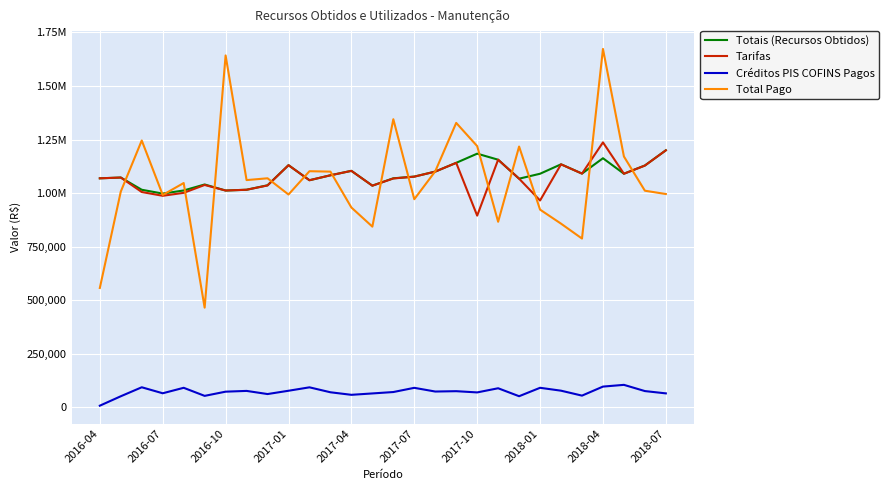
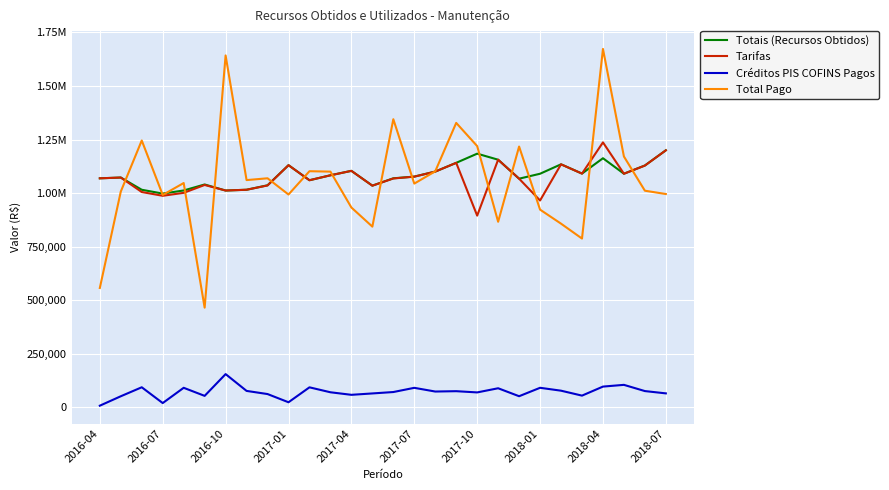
  {
    "Totais (Recursos Obtidos)": {
      "2017-10": "1,180,000",
      "2018-01": "1,090,000",
      "2018-04": "1,160,000"
    },
    "Tarifas": {
      "2017-10": "900,000",
      "2018-01": "970,000",
      "2018-04": "1,240,000"
    },
    "Créditos PIS COFINS Pagos": {
      "2016-04": "10,000",
-     "2016-07": "70,000",
-     "2016-10": "70,000",
-     "2017-01": "80,000",
+     "2016-07": "20,000",
+     "2016-10": "160,000",
+     "2017-01": "20,000",
      "2017-04": "60,000",
      "2017-07": "90,000",
      "2017-10": "70,000",
      "2018-01": "90,000",
      "2018-04": "100,000",
      "2018-07": "70,000"
    },
    "Total Pago": {
      "2016-04": "560,000",
      "2016-10": "1,640,000",
      "2017-01": "990,000",
      "2017-04": "930,000",
-     "2017-07": "970,000",
+     "2017-07": "1,040,000",
      "2017-10": "1,220,000",
      "2018-01": "920,000",
      "2018-04": "1,670,000",
      "2018-07": "1,000,000"
    }
  }
